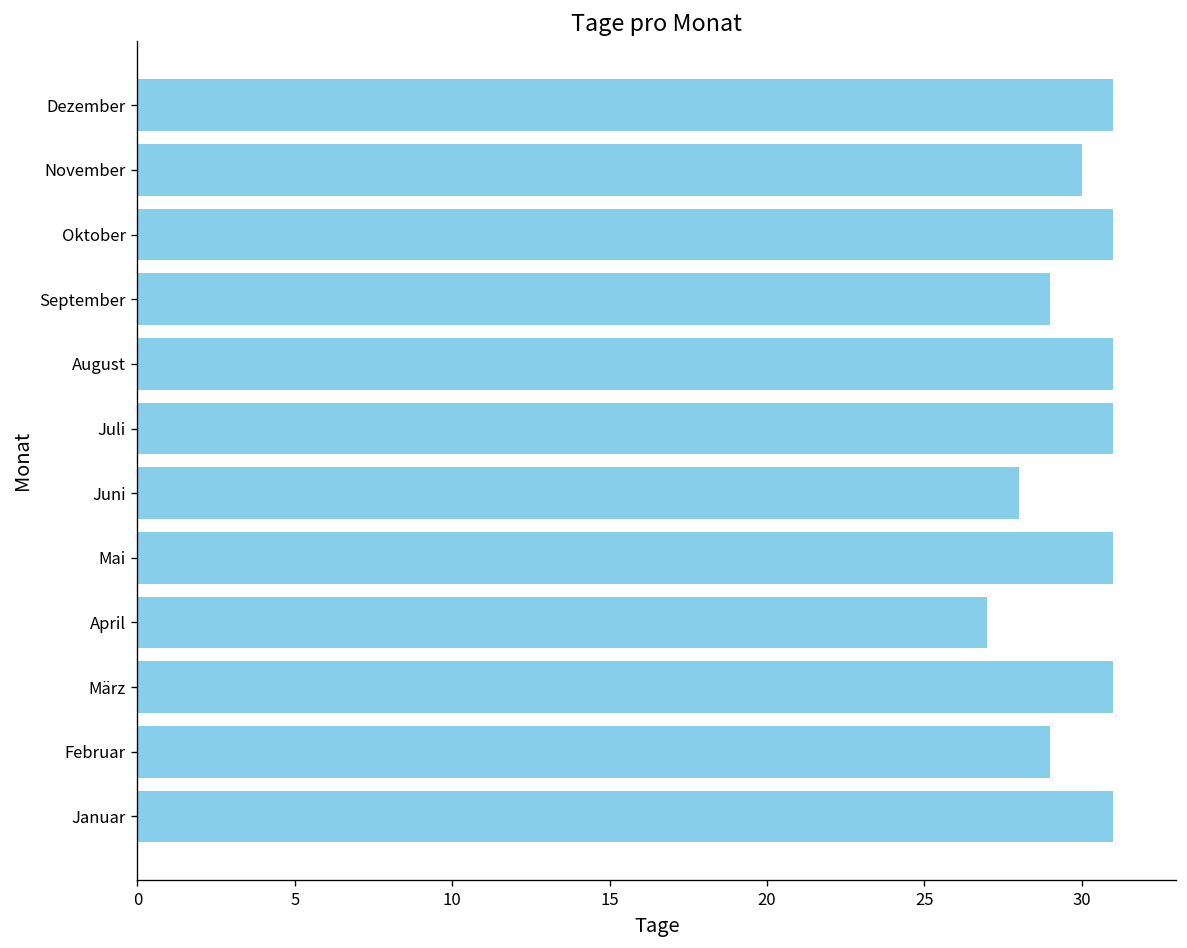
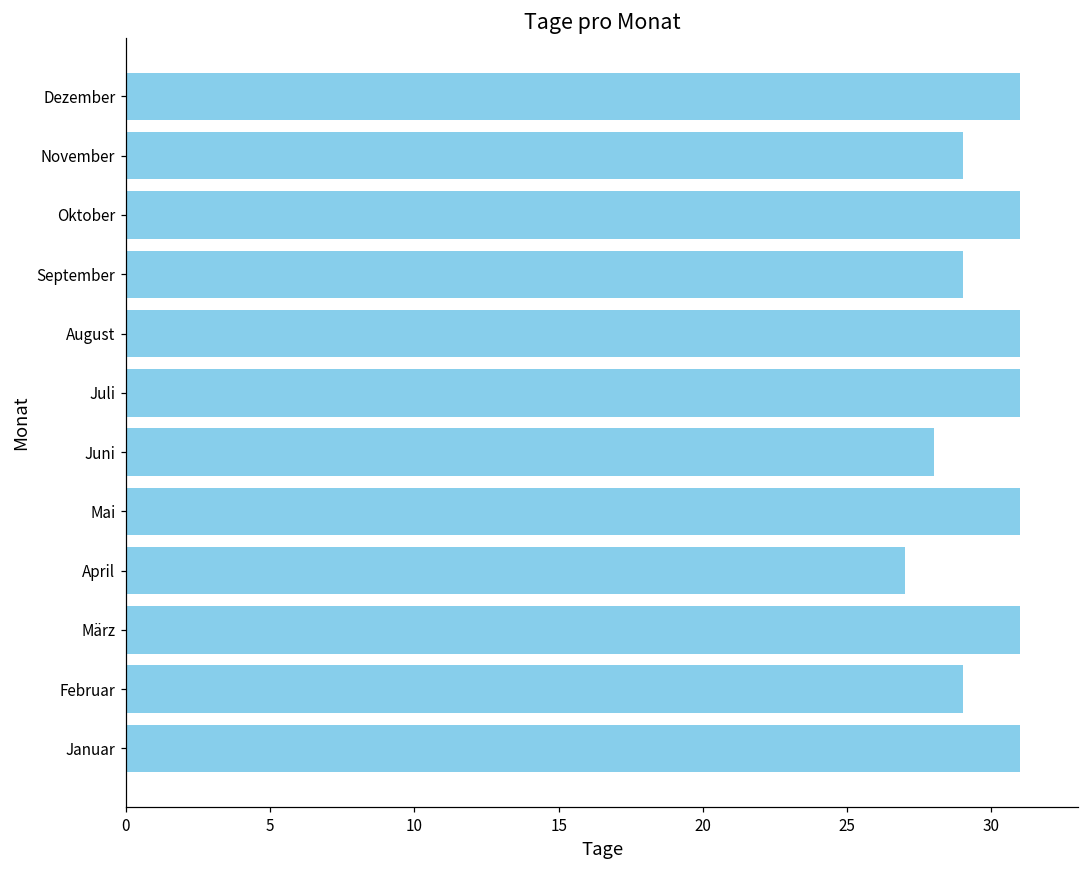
  {
    "Dezember": 31,
-   "November": 30,
+   "November": 29,
    "Oktober": 31,
    "September": 29,
    "August": 31,
    "Juli": 31,
    "Juni": 28,
    "Mai": 31,
    "April": 27,
    "März": 31,
    "Februar": 29,
    "Januar": 31
  }
